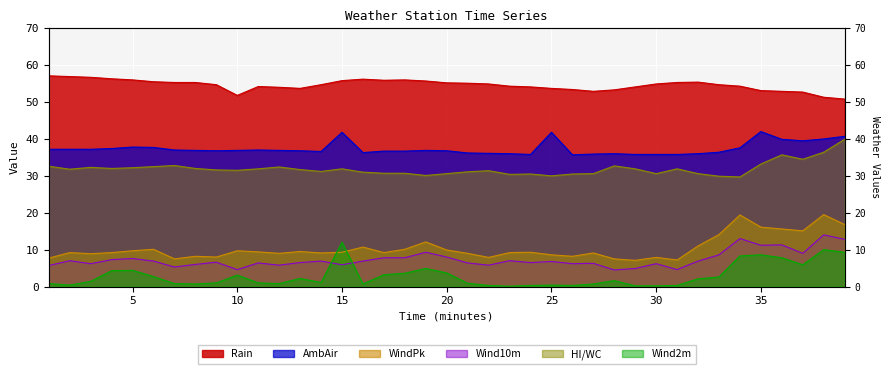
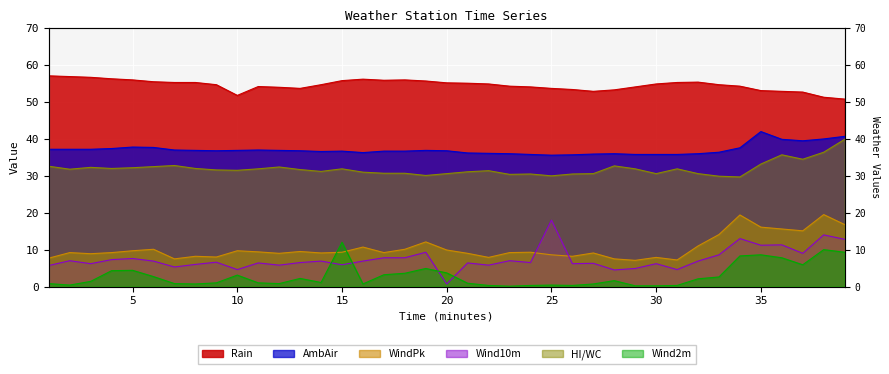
  {
    "Rain": {
      "5": 56,
      "10": 52,
      "15": 56,
      "20": 55,
      "25": 54,
      "30": 55,
      "35": 53
    },
    "AmbAir": {
      "5": 38,
      "10": 37,
-     "15": 42,
+     "15": 37,
      "20": 37,
-     "25": 42,
+     "25": 36,
      "30": 36,
      "35": 42
    },
    "Wind10m": {
      "5": 8,
      "10": 5,
      "15": 6,
-     "20": 8,
-     "25": 7,
+     "20": 1,
+     "25": 18,
      "30": 6,
      "35": 11
    },
    "Wind2m": {
      "5": 4,
      "10": 3,
      "15": 12,
      "20": 4,
      "25": 0,
      "30": 0,
      "35": 9
    }
  }
